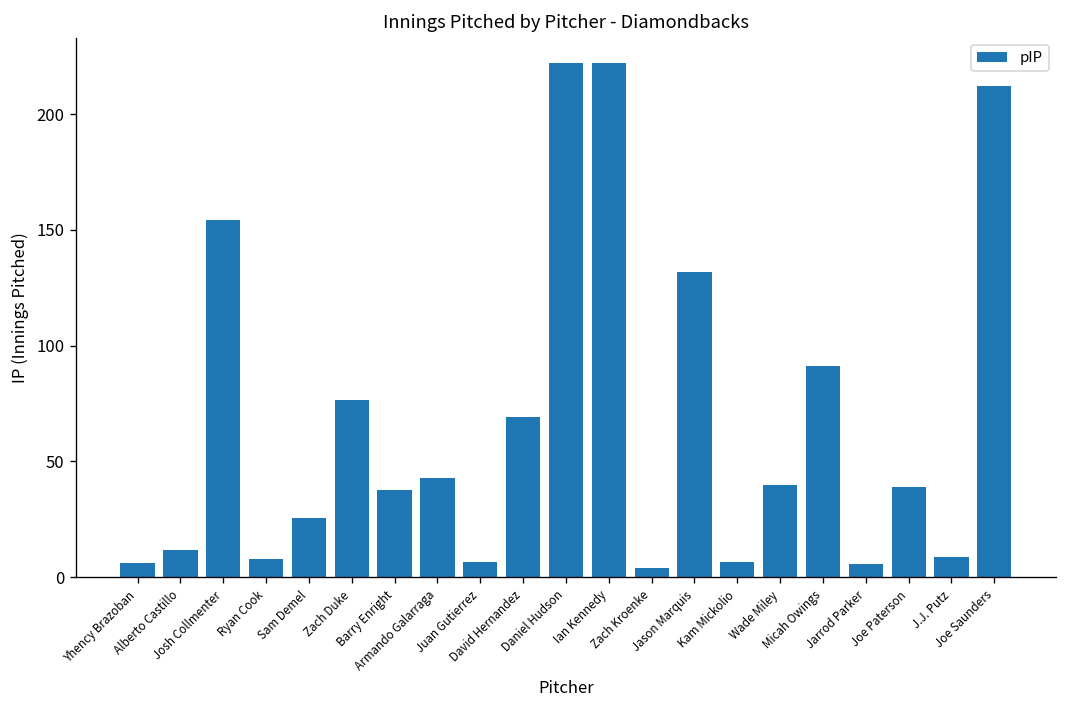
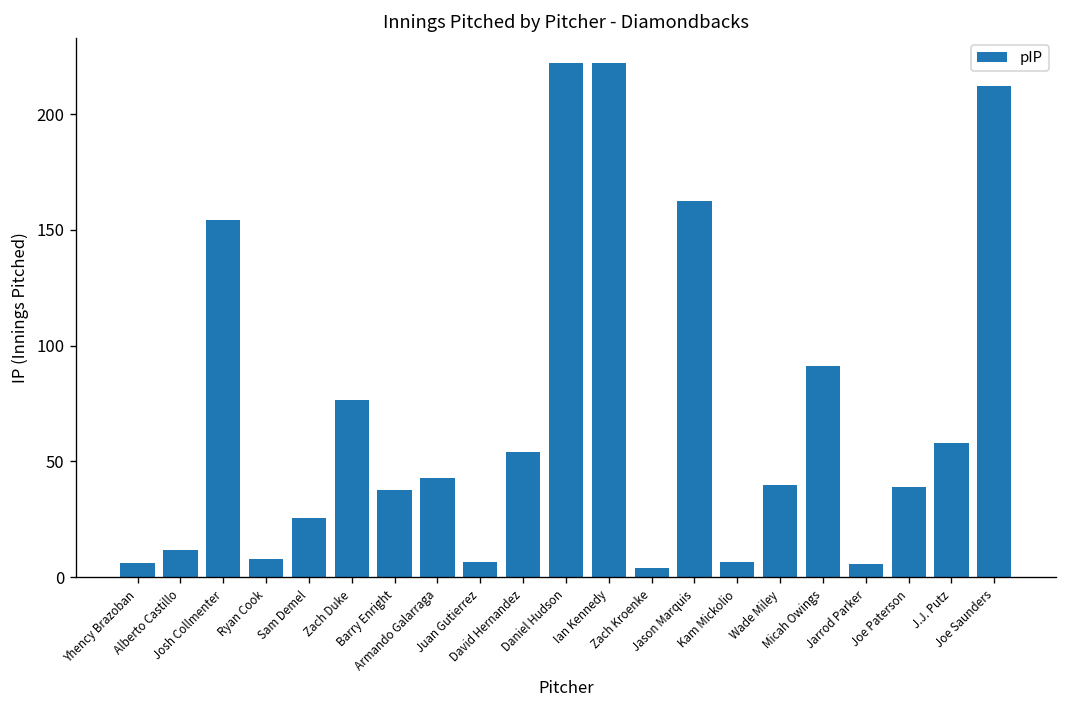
  {
    "Yhency Brazoban": 6,
    "Alberto Castillo": 12,
    "Josh Collmenter": 154,
    "Ryan Cook": 8,
    "Sam Demel": 26,
    "Zach Duke": 77,
    "Barry Enright": 38,
    "Armando Galarraga": 43,
    "Juan Gutierrez": 7,
-   "David Hernandez": 69,
+   "David Hernandez": 54,
    "Daniel Hudson": 222,
    "Ian Kennedy": 222,
    "Zach Kroenke": 4,
-   "Jason Marquis": 132,
+   "Jason Marquis": 162,
    "Kam Mickolio": 7,
    "Wade Miley": 40,
    "Micah Owings": 91,
    "Jarrod Parker": 6,
    "Joe Paterson": 39,
-   "J.J. Putz": 9,
+   "J.J. Putz": 58,
    "Joe Saunders": 212
  }
